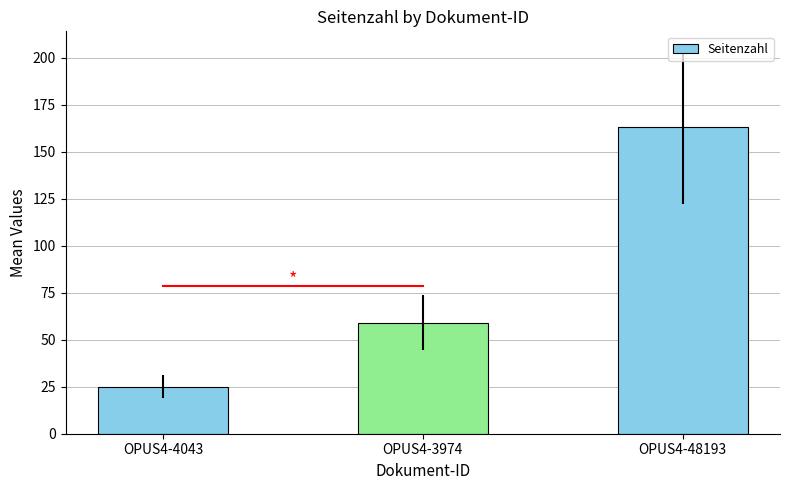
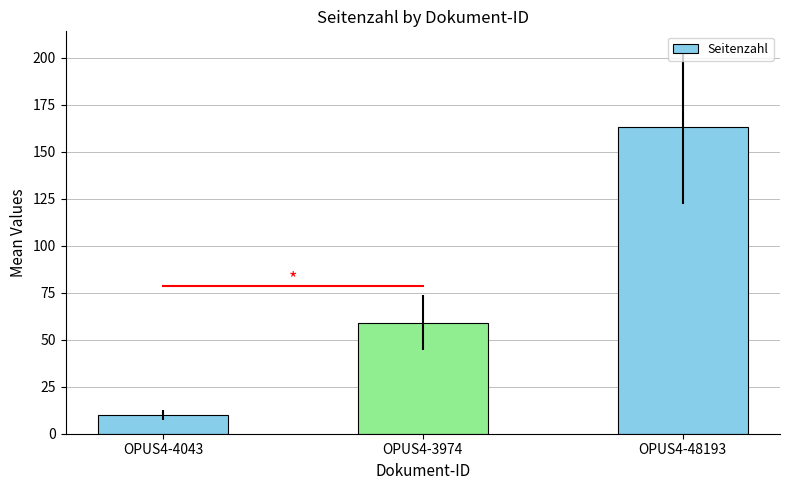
  {
    "Seitenzahl": {
-     "OPUS4-4043": 25,
+     "OPUS4-4043": 10,
      "OPUS4-3974": 59,
      "OPUS4-48193": 163
    }
  }
